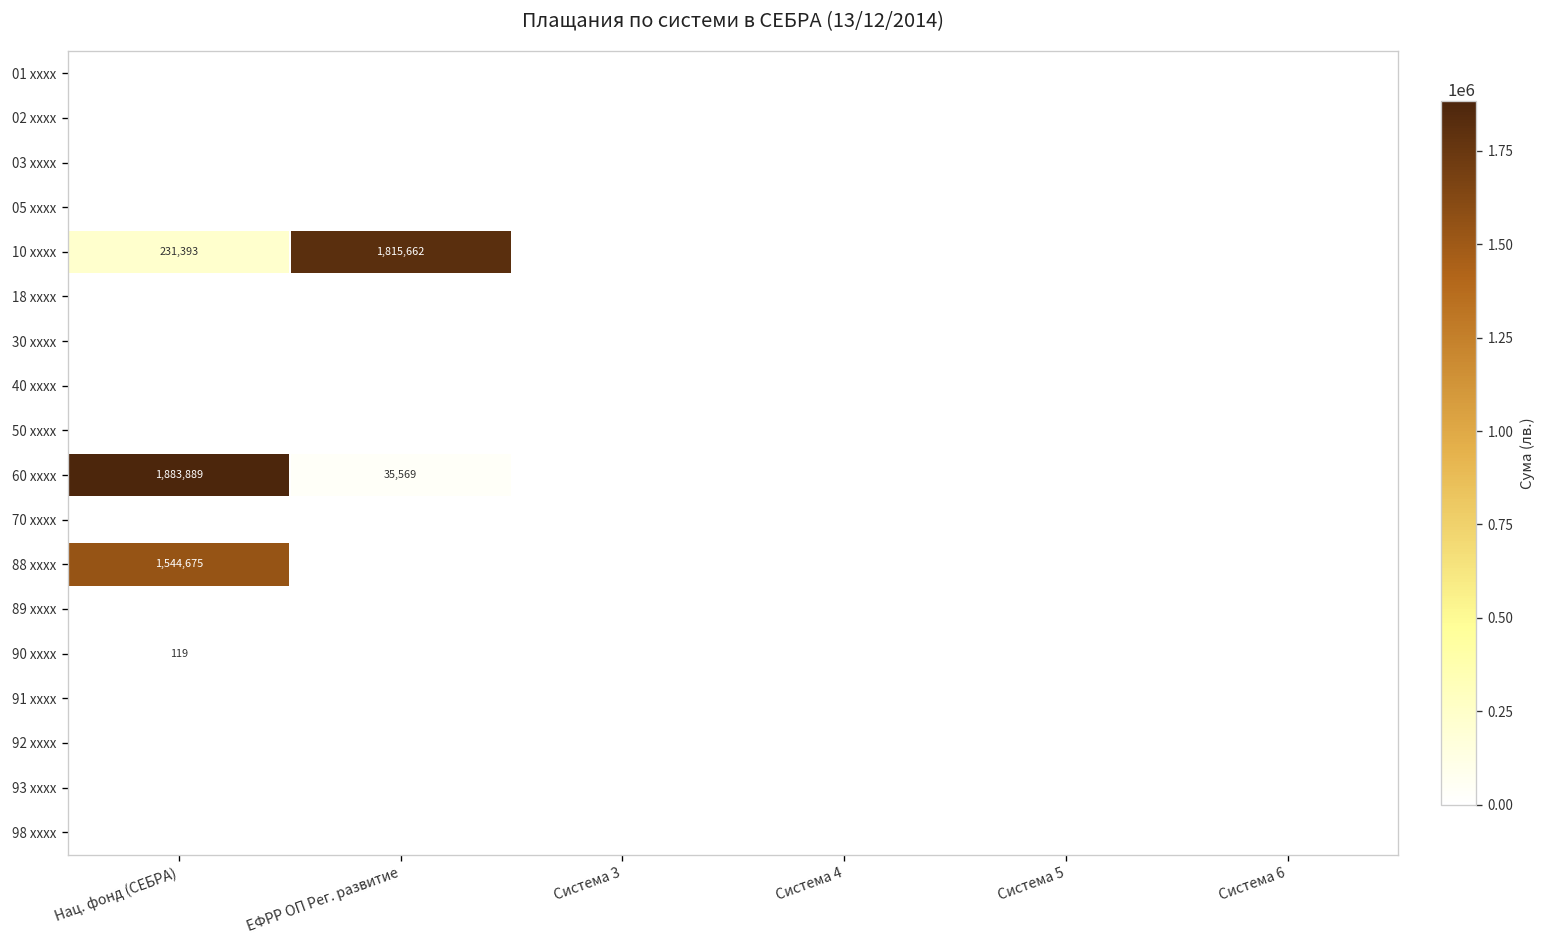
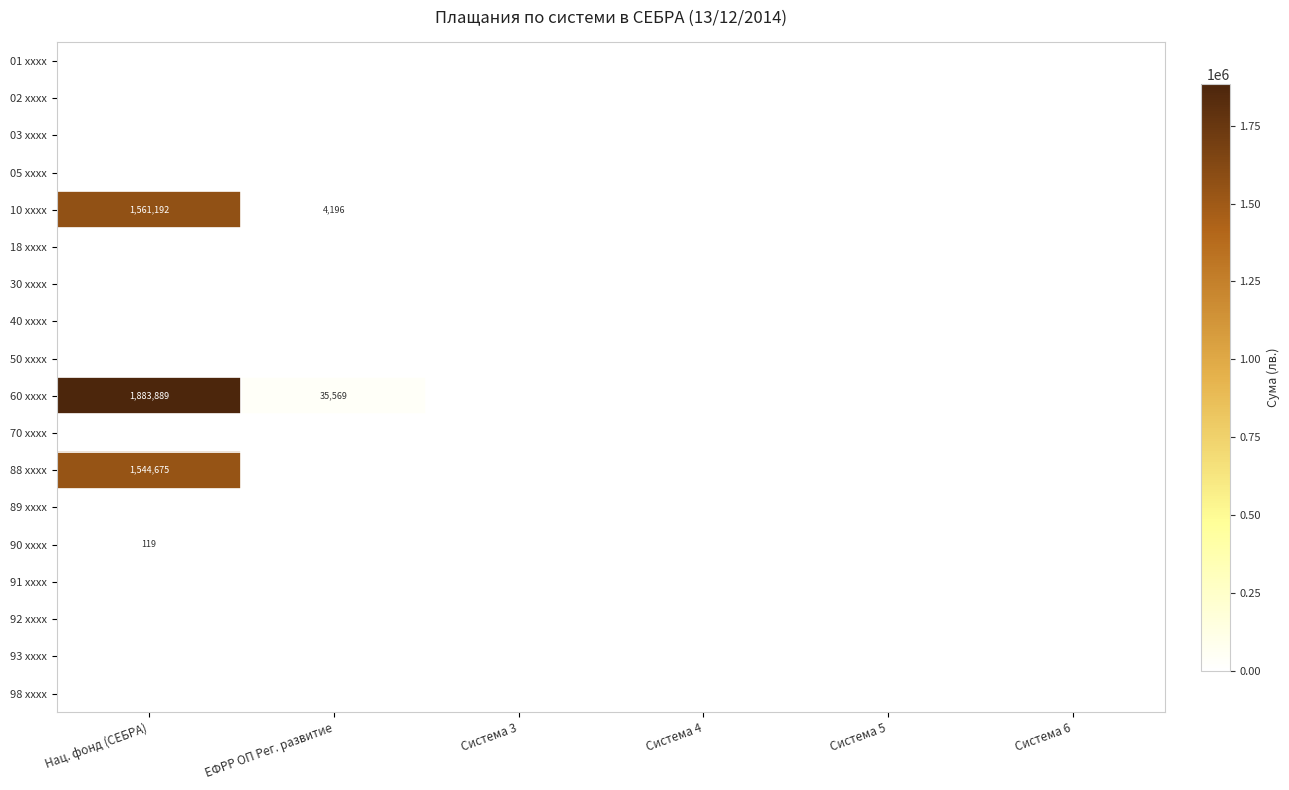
  {
    "10 xxxx": {
-     "Нац. фонд (СЕБРА)": "231,393",
-     "ЕФРР ОП Рег. развитие": "1,815,662"
+     "Нац. фонд (СЕБРА)": "1,561,192",
+     "ЕФРР ОП Рег. развитие": "4,196"
    },
    "60 xxxx": {
      "Нац. фонд (СЕБРА)": "1,883,889",
      "ЕФРР ОП Рег. развитие": "35,569"
    },
    "88 xxxx": {
      "Нац. фонд (СЕБРА)": "1,544,675"
    },
    "90 xxxx": {
      "Нац. фонд (СЕБРА)": "119"
    }
  }
